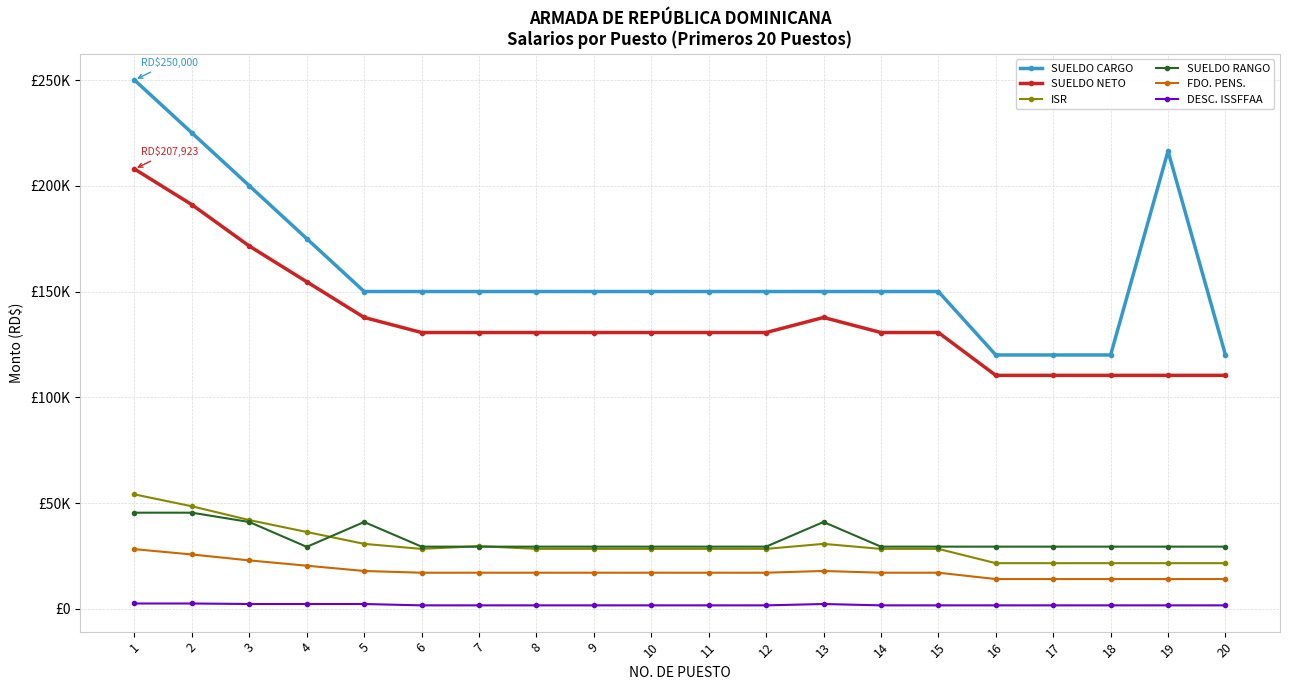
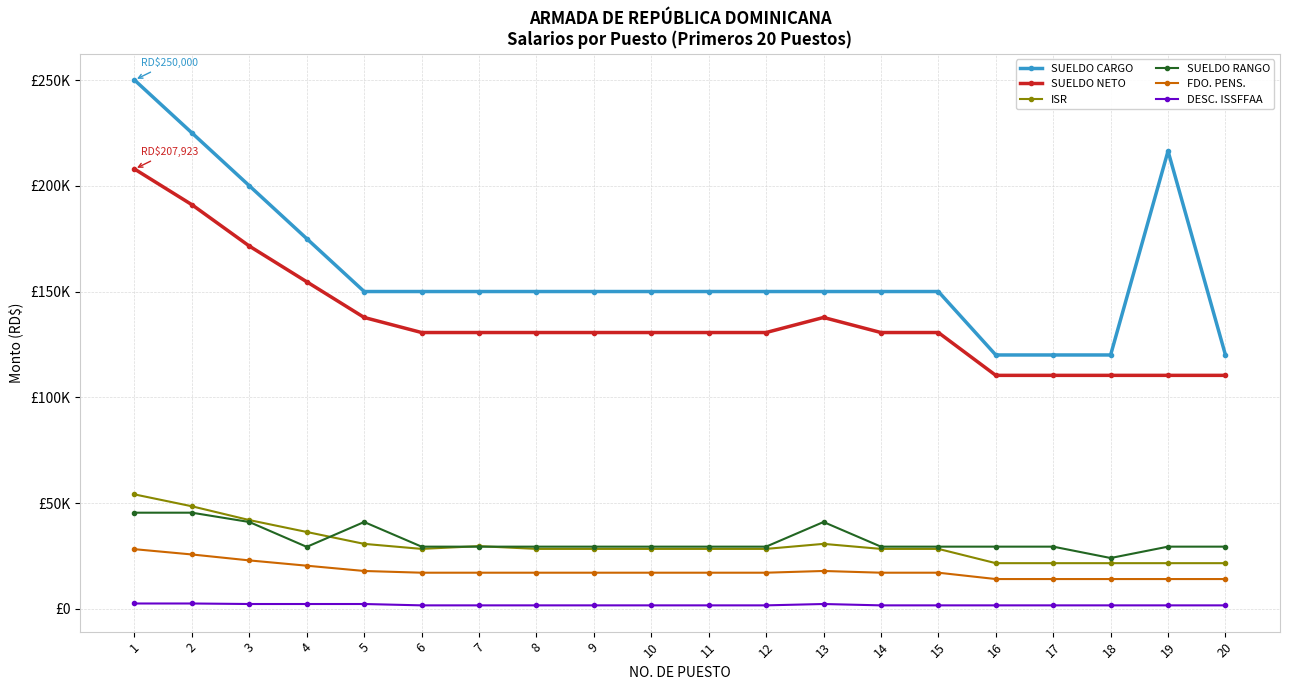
  {
    "SUELDO CARGO": {
      "1": "$250,000"
    },
    "SUELDO NETO": {
      "1": "$207,923"
    },
    "ISR": {
      "1": "£54000",
      "2": "£48000",
      "4": "£36000",
      "5": "£31000",
      "13": "£31000",
      "16": "£22000",
      "17": "£22000",
      "18": "£22000",
      "19": "£22000",
      "20": "£22000"
    },
    "SUELDO RANGO": {
      "1": "£45000",
      "2": "£45000",
      "4": "£29000",
      "5": "£41000",
      "13": "£41000",
      "16": "£29000",
      "17": "£29000",
-     "18": "£29000",
+     "18": "£24000",
      "19": "£29000",
      "20": "£29000"
    },
    "FDO. PENS.": {
      "1": "£28000",
      "2": "£26000",
      "3": "£23000",
      "4": "£20000",
      "5": "£18000",
      "6": "£17000",
      "7": "£17000",
      "8": "£17000",
      "9": "£17000",
      "10": "£17000",
      "11": "£17000",
      "12": "£17000",
      "13": "£18000",
      "14": "£17000",
      "15": "£17000",
      "16": "£14000",
      "17": "£14000",
      "18": "£14000",
      "19": "£14000",
      "20": "£14000"
    },
    "DESC. ISSFFAA": {
      "1": "£2000",
      "2": "£2000",
      "3": "£2000",
      "4": "£2000",
      "5": "£2000",
      "6": "£2000",
      "7": "£2000",
      "8": "£2000",
      "9": "£2000",
      "10": "£2000",
      "11": "£2000",
      "12": "£2000",
      "13": "£2000",
      "14": "£2000",
      "15": "£2000",
      "16": "£2000",
      "17": "£2000",
      "18": "£2000",
      "19": "£2000",
      "20": "£2000"
    }
  }
